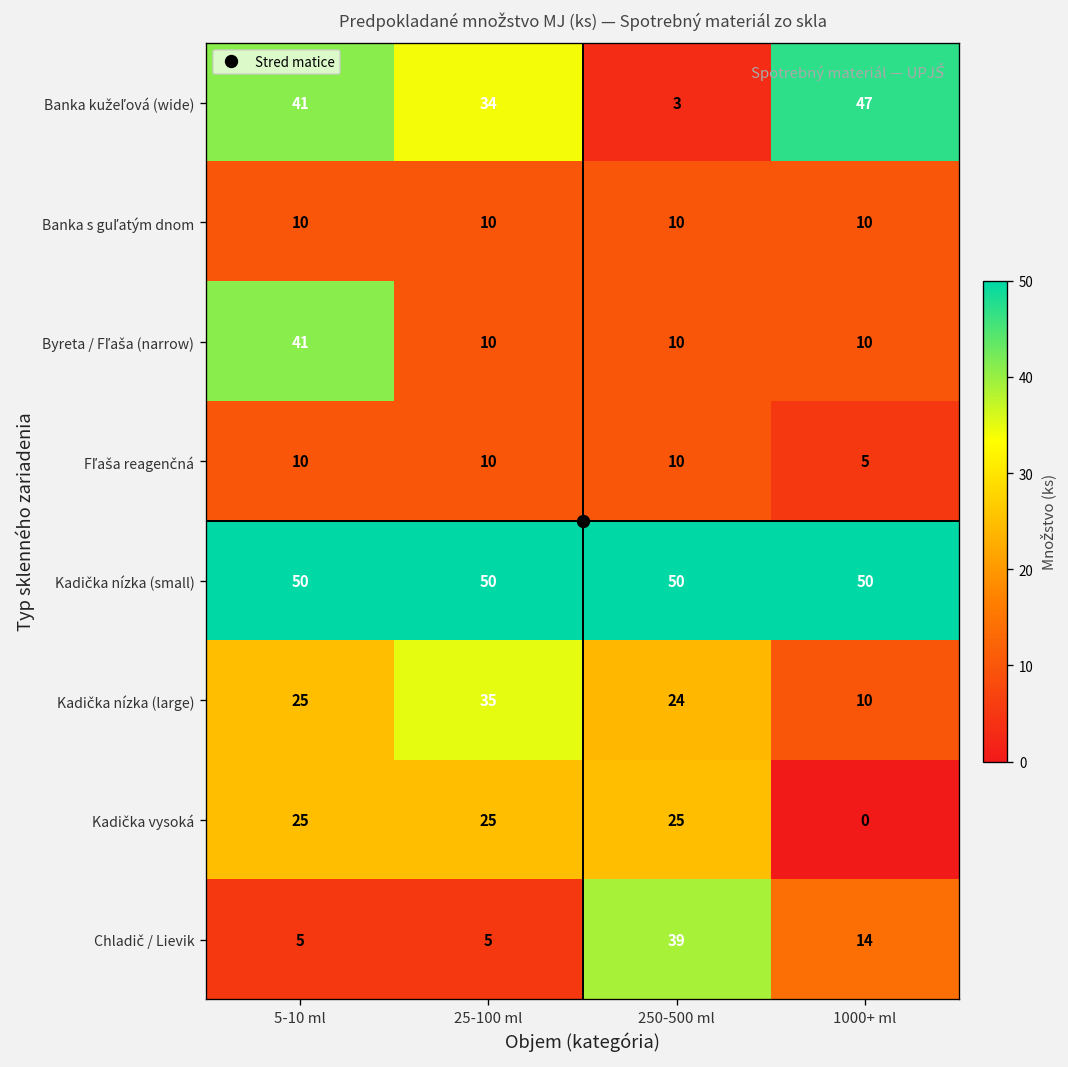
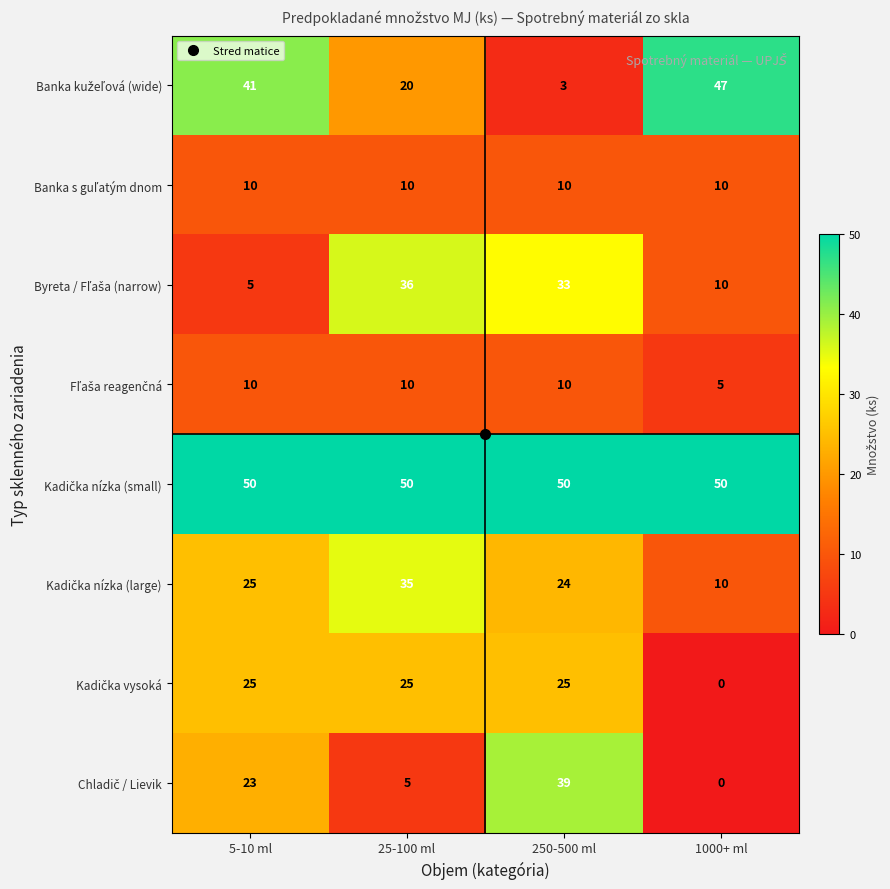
  {
    "Banka kužeľová (wide)": {
      "5-10 ml": 41,
-     "25-100 ml": 34,
+     "25-100 ml": 20,
      "250-500 ml": 3
    },
    "Banka s guľatým dnom": {
      "5-10 ml": 10,
      "25-100 ml": 10,
      "250-500 ml": 10,
      "1000+ ml": 10
    },
    "Byreta / Fľaša (narrow)": {
-     "5-10 ml": 41,
-     "25-100 ml": 10,
-     "250-500 ml": 10,
+     "5-10 ml": 5,
+     "25-100 ml": 36,
+     "250-500 ml": 33,
      "1000+ ml": 10
    },
    "Fľaša reagenčná": {
      "5-10 ml": 10,
      "25-100 ml": 10,
      "250-500 ml": 10,
      "1000+ ml": 5
    },
    "Kadička nízka (small)": {
      "5-10 ml": 50,
      "25-100 ml": 50,
      "250-500 ml": 50,
      "1000+ ml": 50
    },
    "Kadička nízka (large)": {
      "5-10 ml": 25,
      "25-100 ml": 35,
      "250-500 ml": 24,
      "1000+ ml": 10
    },
    "Kadička vysoká": {
      "5-10 ml": 25,
      "25-100 ml": 25,
      "250-500 ml": 25,
      "1000+ ml": 0
    },
    "Chladič / Lievik": {
-     "5-10 ml": 5,
+     "5-10 ml": 23,
      "25-100 ml": 5,
      "250-500 ml": 39,
-     "1000+ ml": 14
+     "1000+ ml": 0
    }
  }
